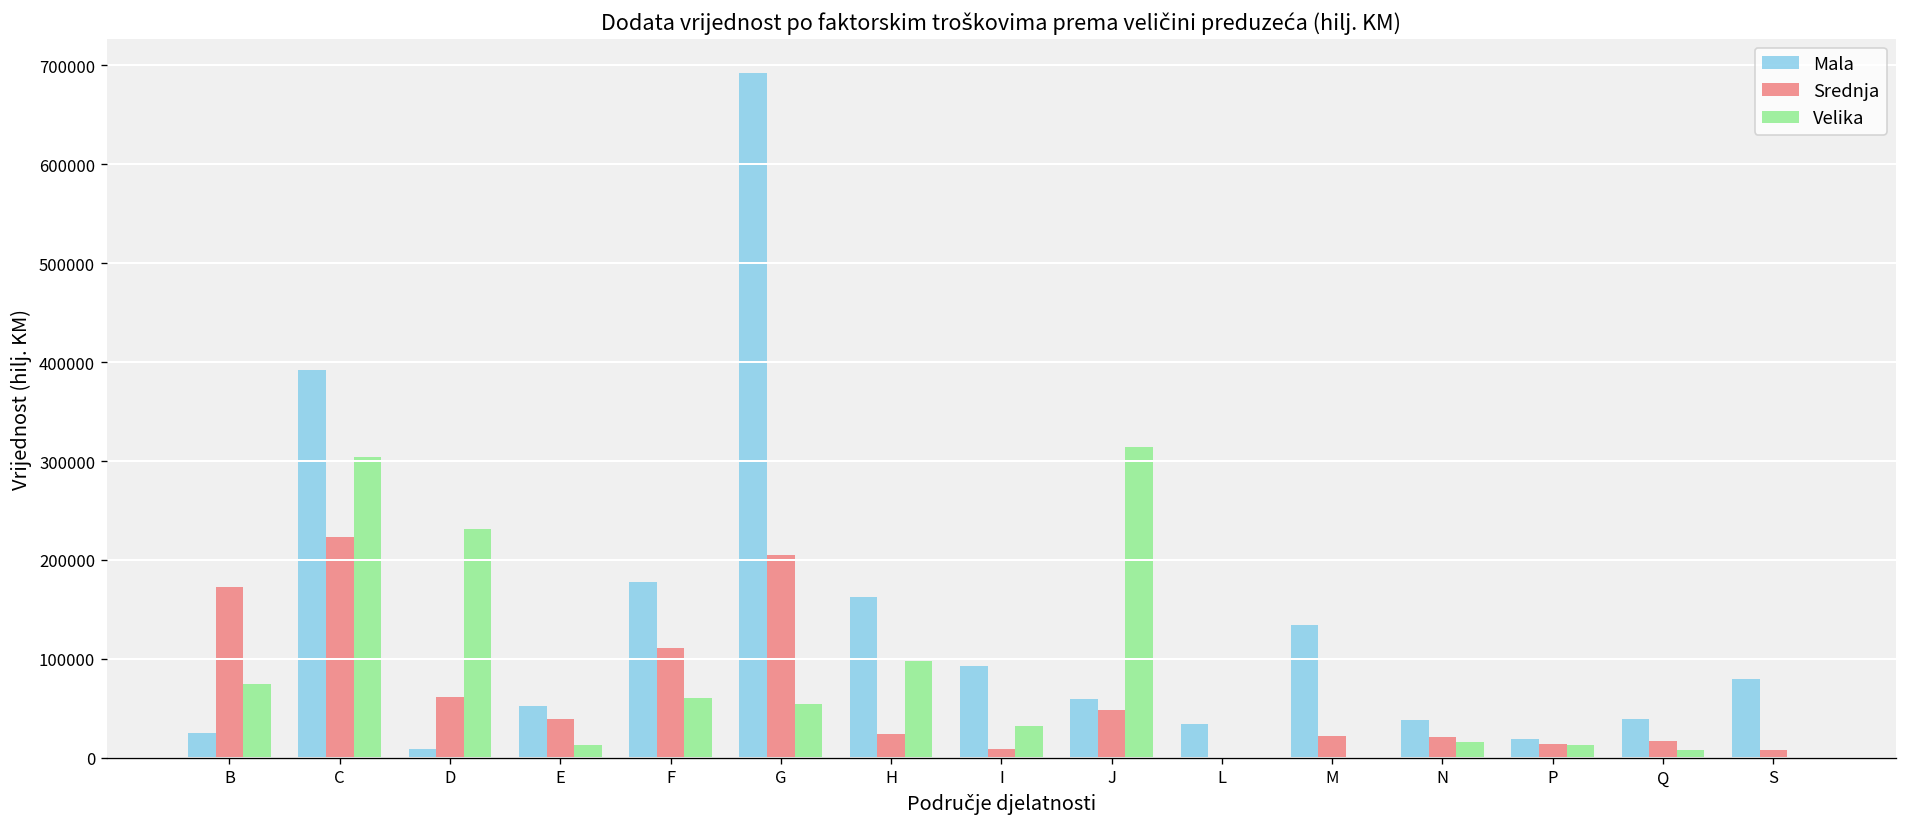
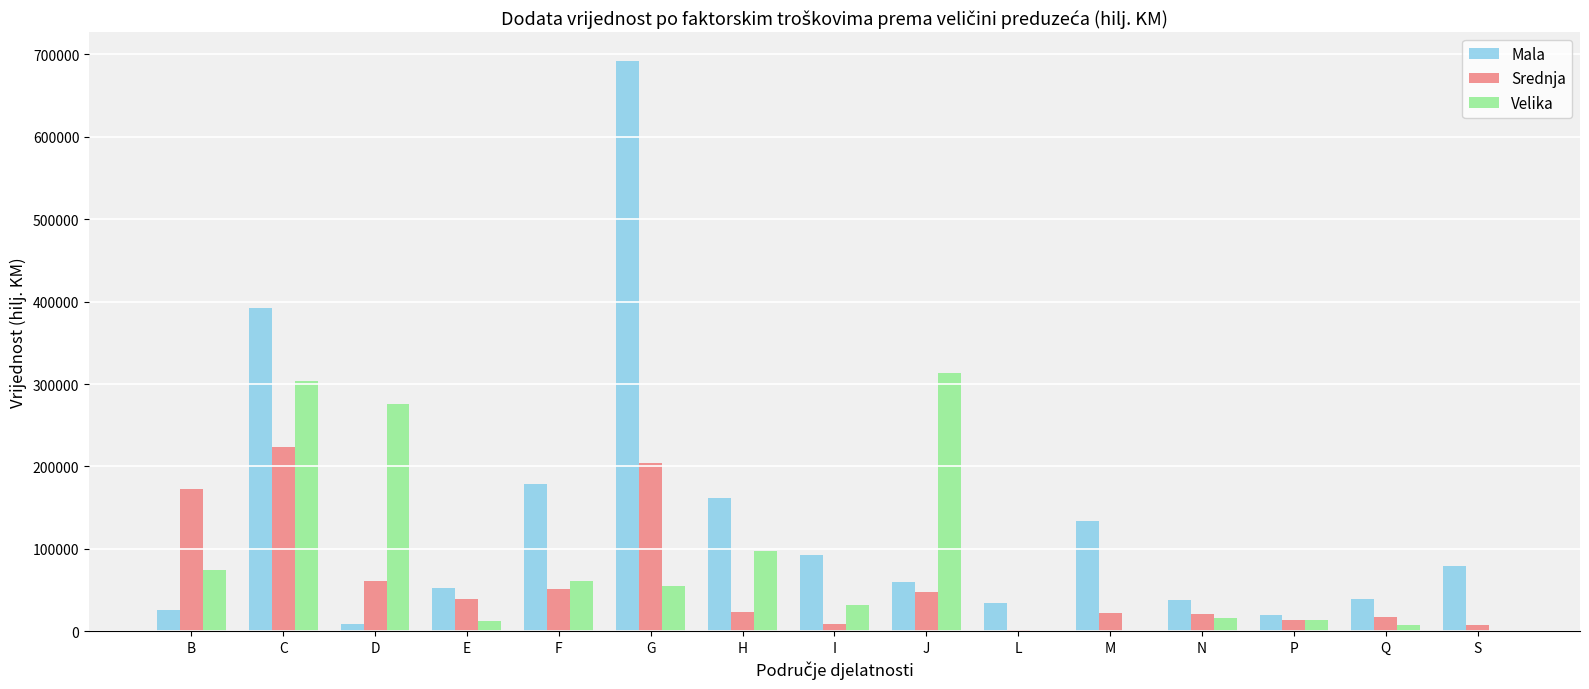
  {
    "Mala": {
      "B": 30000,
      "C": 390000,
      "D": 10000,
      "E": 50000,
      "F": 180000,
      "G": 690000,
      "H": 160000,
      "I": 90000,
      "J": 60000,
      "L": 30000,
      "M": 130000,
      "N": 40000,
      "P": 20000,
      "Q": 40000,
      "S": 80000
    },
    "Srednja": {
      "B": 170000,
      "C": 220000,
      "D": 60000,
      "E": 40000,
-     "F": 110000,
+     "F": 50000,
      "G": 200000,
      "H": 20000,
      "I": 10000,
      "J": 50000,
      "M": 20000,
      "N": 20000,
      "P": 10000,
      "Q": 20000,
      "S": 10000
    },
    "Velika": {
      "B": 70000,
      "C": 300000,
-     "D": 230000,
+     "D": 280000,
      "E": 10000,
      "F": 60000,
      "G": 50000,
      "H": 100000,
      "I": 30000,
      "J": 310000,
      "L": 0,
      "M": 0,
      "N": 20000,
      "P": 10000,
      "Q": 10000,
      "S": 0
    }
  }
